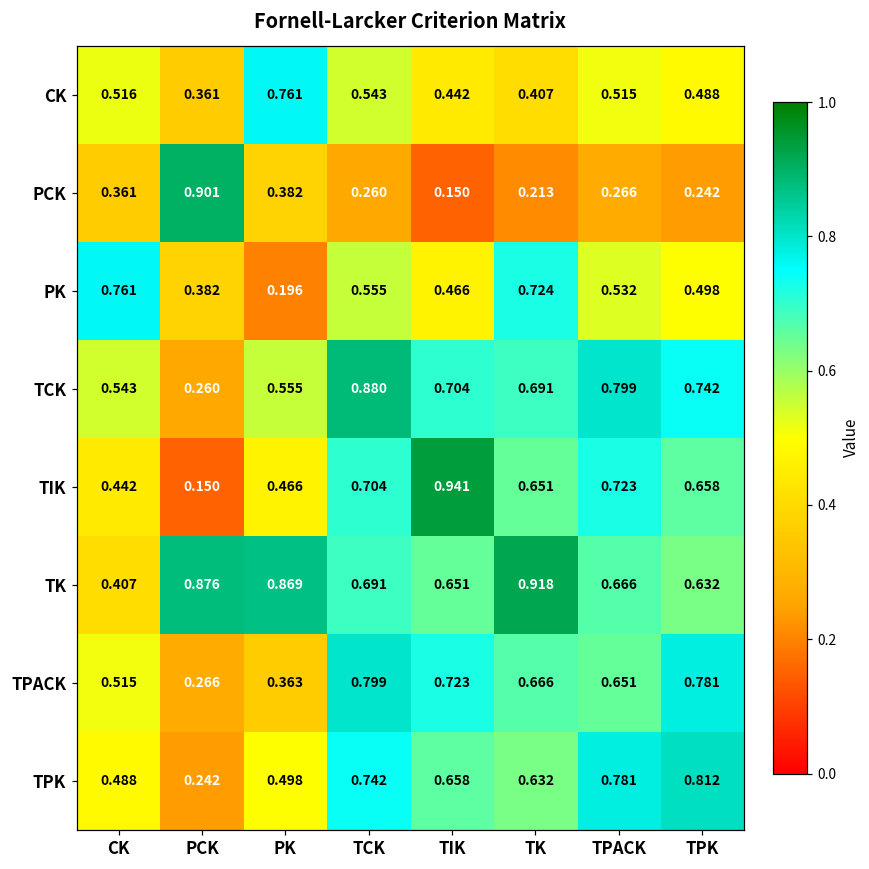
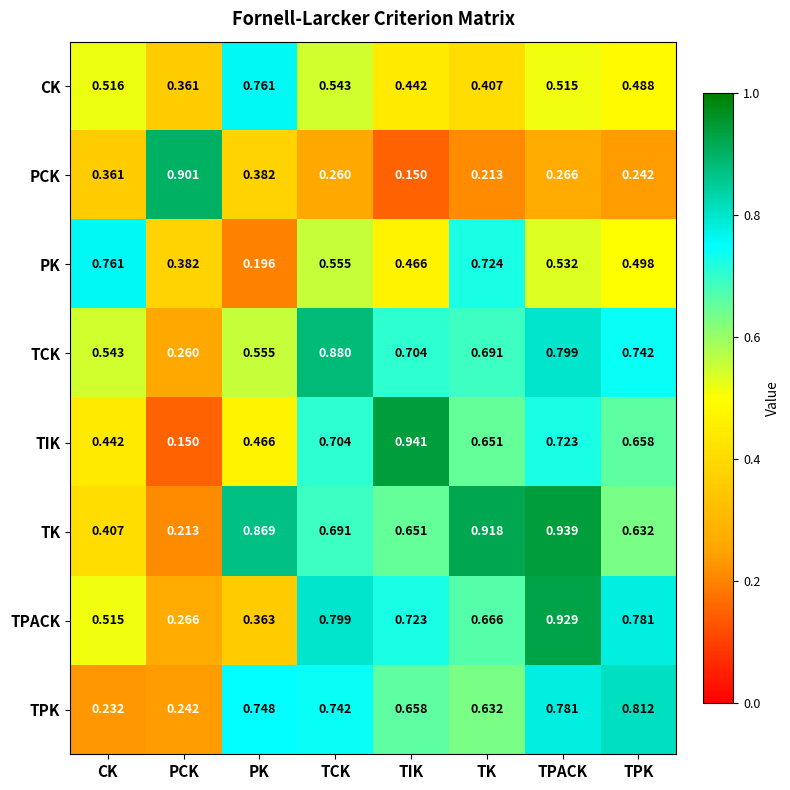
  {
    "CK": {
      "CK": 0.516,
      "PCK": 0.361,
      "PK": 0.761,
      "TCK": 0.543,
      "TIK": 0.442,
      "TK": 0.407,
      "TPACK": 0.515,
      "TPK": 0.488
    },
    "PCK": {
      "CK": 0.361,
      "PCK": 0.901,
      "PK": 0.382,
      "TCK": 0.260,
      "TIK": 0.150,
      "TK": 0.213,
      "TPACK": 0.266,
      "TPK": 0.242
    },
    "PK": {
      "CK": 0.761,
      "PCK": 0.382,
      "PK": 0.196,
      "TCK": 0.555,
      "TIK": 0.466,
      "TK": 0.724,
      "TPACK": 0.532,
      "TPK": 0.498
    },
    "TCK": {
      "CK": 0.543,
      "PCK": 0.260,
      "PK": 0.555,
      "TCK": 0.880,
      "TIK": 0.704,
      "TK": 0.691,
      "TPACK": 0.799,
      "TPK": 0.742
    },
    "TIK": {
      "CK": 0.442,
      "PCK": 0.150,
      "PK": 0.466,
      "TCK": 0.704,
      "TIK": 0.941,
      "TK": 0.651,
      "TPACK": 0.723,
      "TPK": 0.658
    },
    "TK": {
      "CK": 0.407,
-     "PCK": 0.876,
+     "PCK": 0.213,
      "PK": 0.869,
      "TCK": 0.691,
      "TIK": 0.651,
      "TK": 0.918,
-     "TPACK": 0.666,
+     "TPACK": 0.939,
      "TPK": 0.632
    },
    "TPACK": {
      "CK": 0.515,
      "PCK": 0.266,
      "PK": 0.363,
      "TCK": 0.799,
      "TIK": 0.723,
      "TK": 0.666,
-     "TPACK": 0.651,
+     "TPACK": 0.929,
      "TPK": 0.781
    },
    "TPK": {
-     "CK": 0.488,
+     "CK": 0.232,
      "PCK": 0.242,
-     "PK": 0.498,
+     "PK": 0.748,
      "TCK": 0.742,
      "TIK": 0.658,
      "TK": 0.632,
      "TPACK": 0.781,
      "TPK": 0.812
    }
  }
